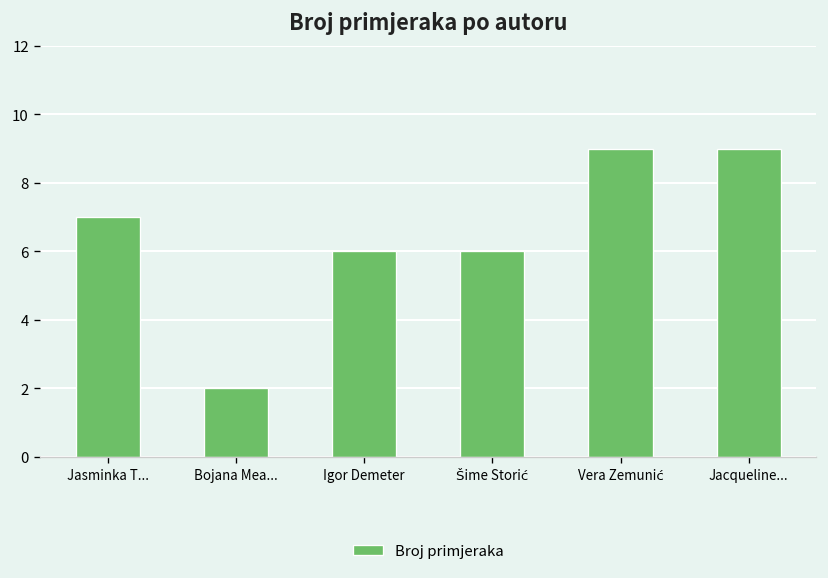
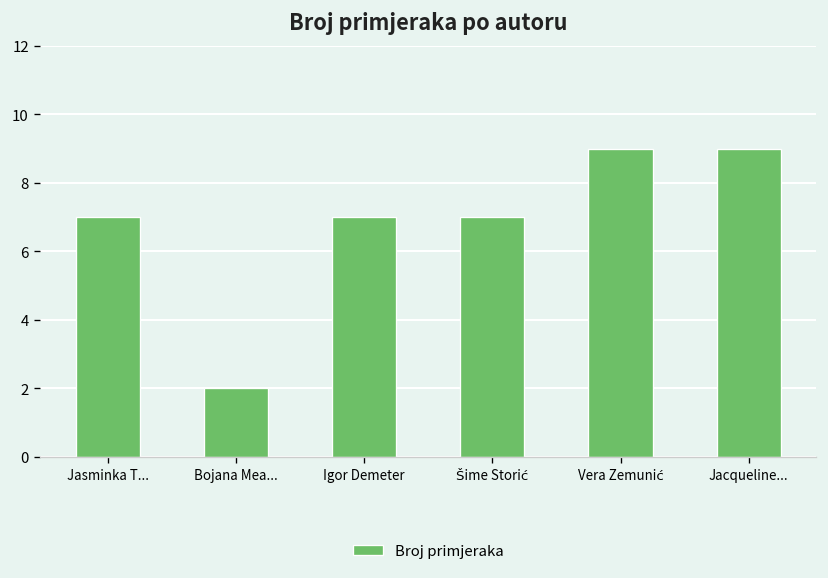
  {
    "Jasminka T...": 7,
    "Bojana Mea...": 2,
-   "Igor Demeter": 6,
-   "Šime Storić": 6,
+   "Igor Demeter": 7,
+   "Šime Storić": 7,
    "Vera Zemunić": 9,
    "Jacqueline...": 9
  }
